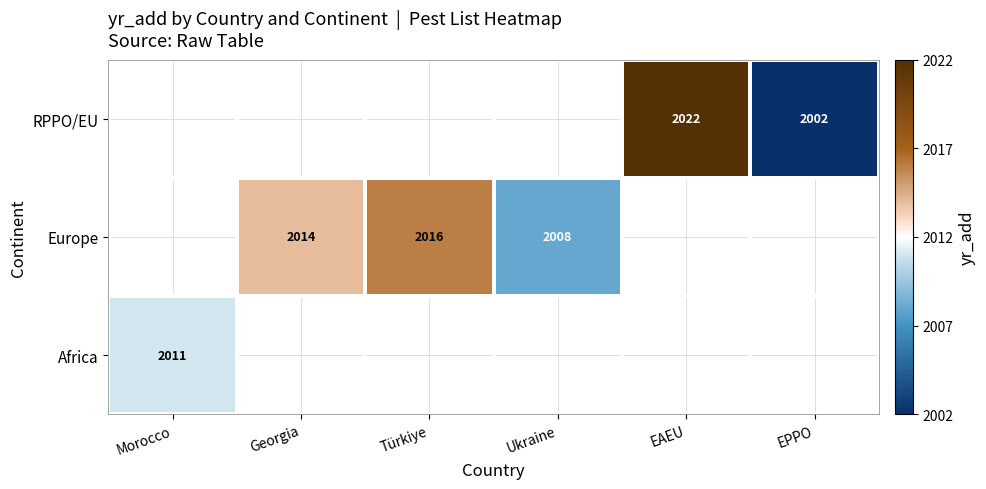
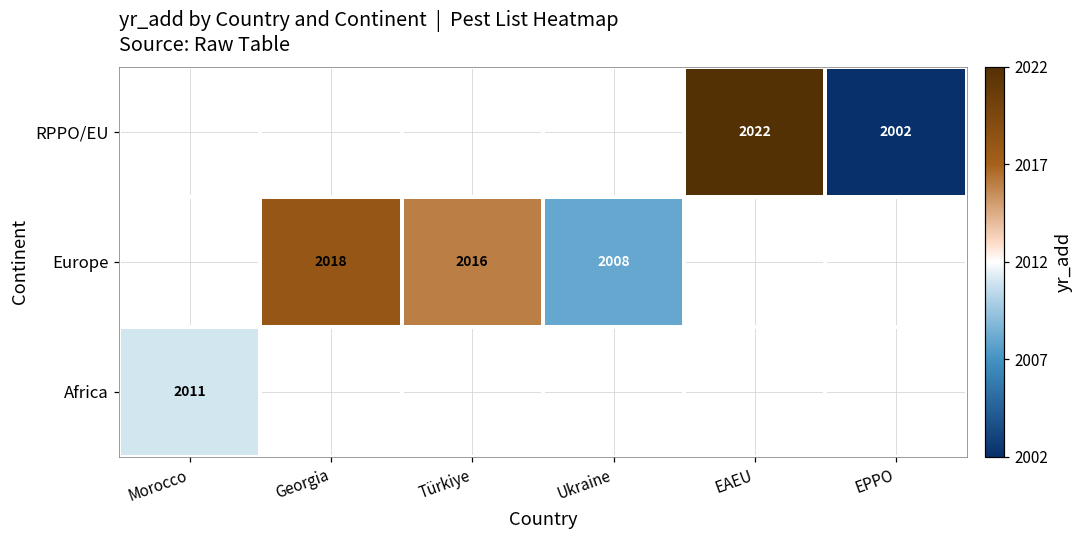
  {
    "RPPO/EU": {
      "EAEU": 2022,
      "EPPO": 2002
    },
    "Europe": {
-     "Georgia": 2014,
+     "Georgia": 2018,
      "Türkiye": 2016,
      "Ukraine": 2008
    },
    "Africa": {
      "Morocco": 2011
    }
  }
